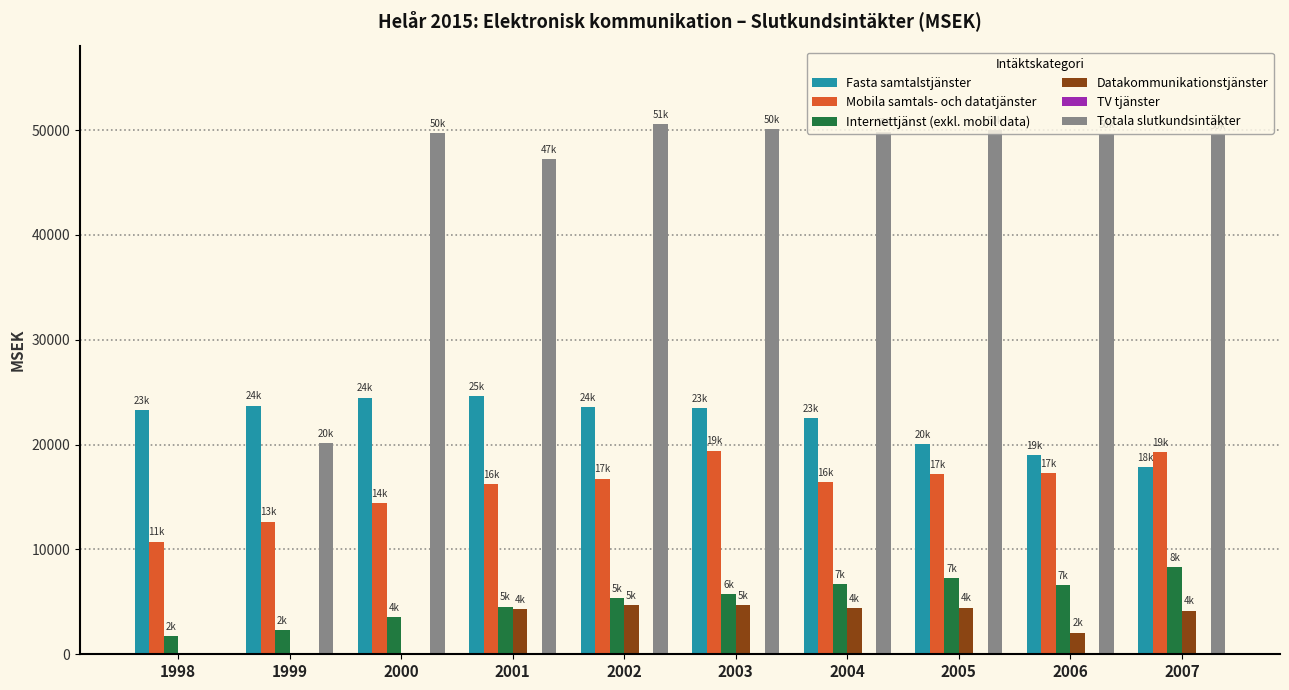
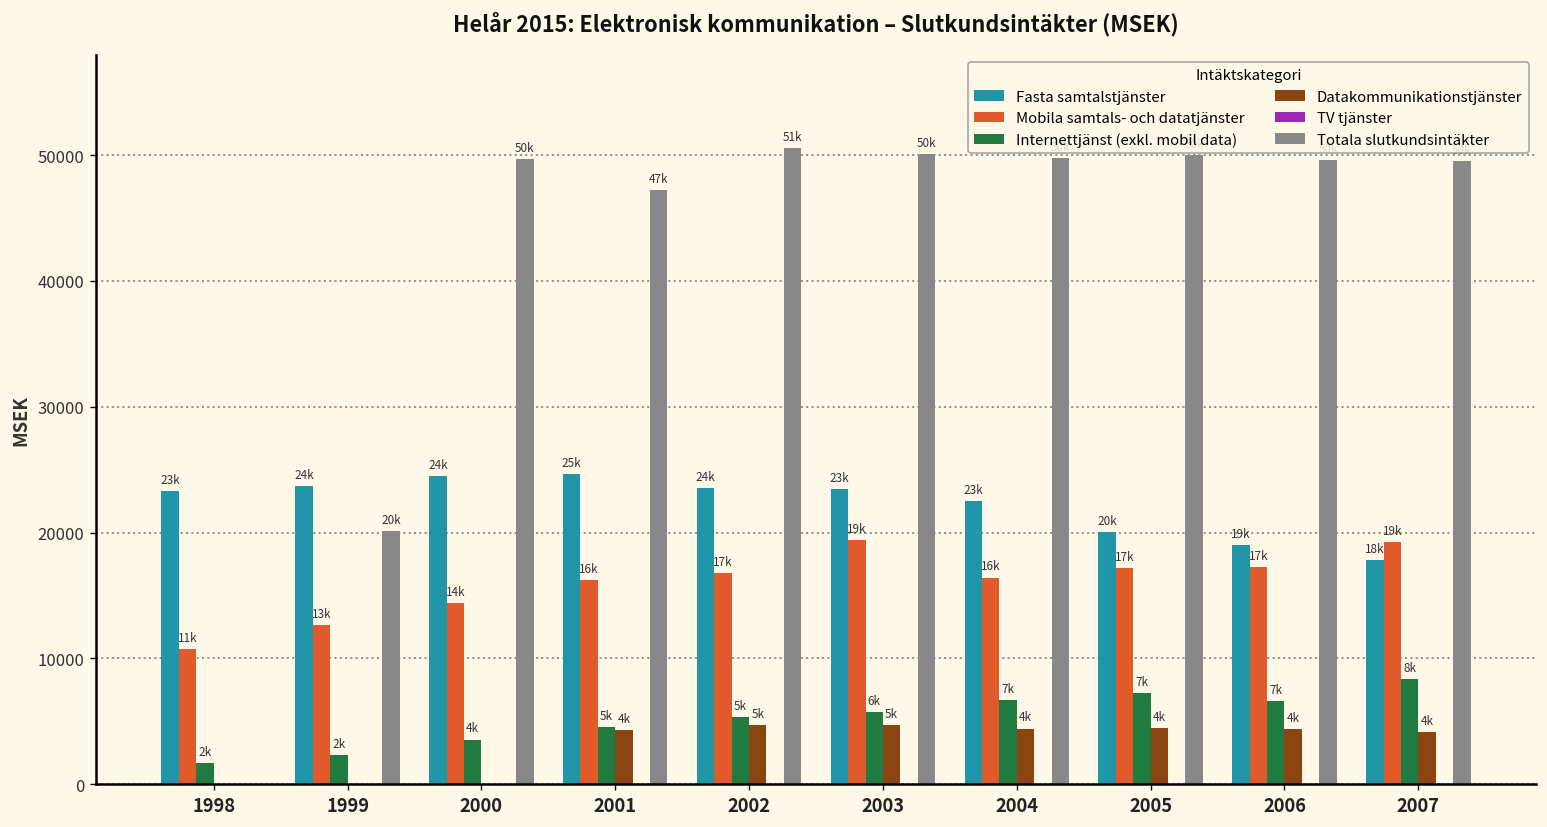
  {
    "Fasta samtalstjänster": {
      "1998": "23k",
      "1999": "24k",
      "2000": "24k",
      "2001": "25k",
      "2002": "24k",
      "2003": "23k",
      "2004": "23k",
      "2005": "20k",
      "2006": "19k",
      "2007": "18k"
    },
    "Mobila samtals- och datatjänster": {
      "1998": "11k",
      "1999": "13k",
      "2000": "14k",
      "2001": "16k",
      "2002": "17k",
      "2003": "19k",
      "2004": "16k",
      "2005": "17k",
      "2006": "17k",
      "2007": "19k"
    },
    "Internettjänst (exkl. mobil data)": {
      "1998": "2k",
      "1999": "2k",
      "2000": "4k",
      "2001": "5k",
      "2002": "5k",
      "2003": "6k",
      "2004": "7k",
      "2005": "7k",
      "2006": "7k",
      "2007": "8k"
    },
    "Datakommunikationstjänster": {
      "2001": "4k",
      "2002": "5k",
      "2003": "5k",
      "2004": "4k",
      "2005": "4k",
-     "2006": "2k",
+     "2006": "4k",
      "2007": "4k"
    },
    "TV tjänster": {
      "1998": "0",
      "1999": "0",
      "2000": "0",
      "2001": "0",
      "2002": "0",
      "2003": "0",
      "2004": "0",
      "2005": "0",
      "2006": "0",
      "2007": "0"
    },
    "Totala slutkundsintäkter": {
      "1999": "20k",
      "2000": "50k",
      "2001": "47k",
      "2002": "51k",
      "2003": "50k"
    }
  }
